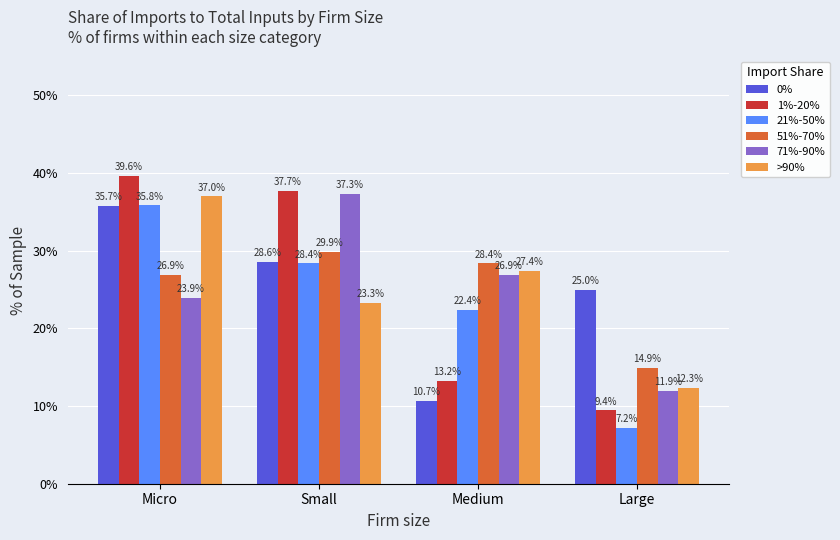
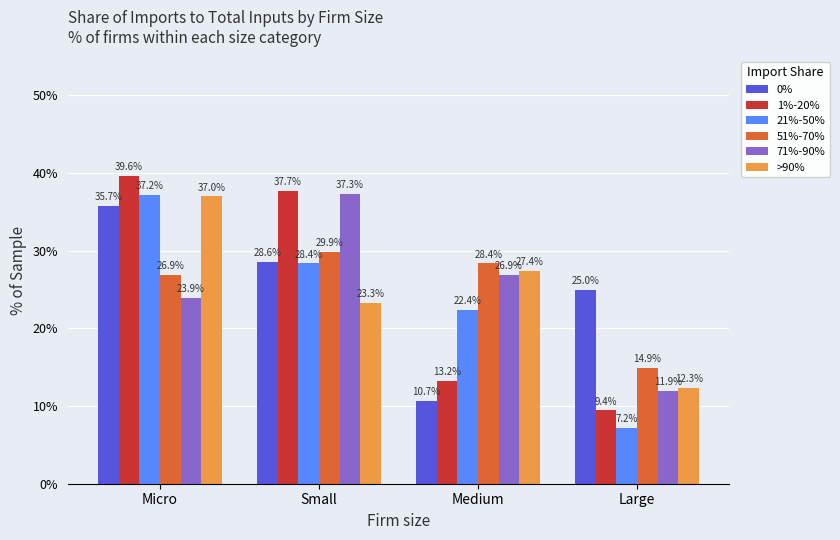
  {
    "21%-50%": {
-     "Micro": "35.8%",
+     "Micro": "37.2%",
      "Small": "28.4%",
      "Medium": "22.4%",
      "Large": "7.2%"
    }
  }
